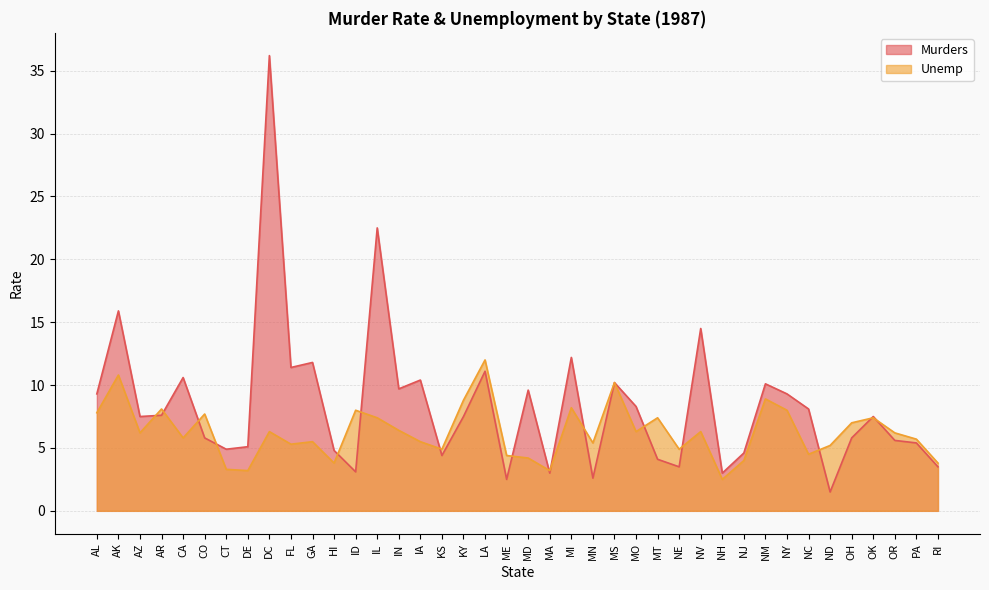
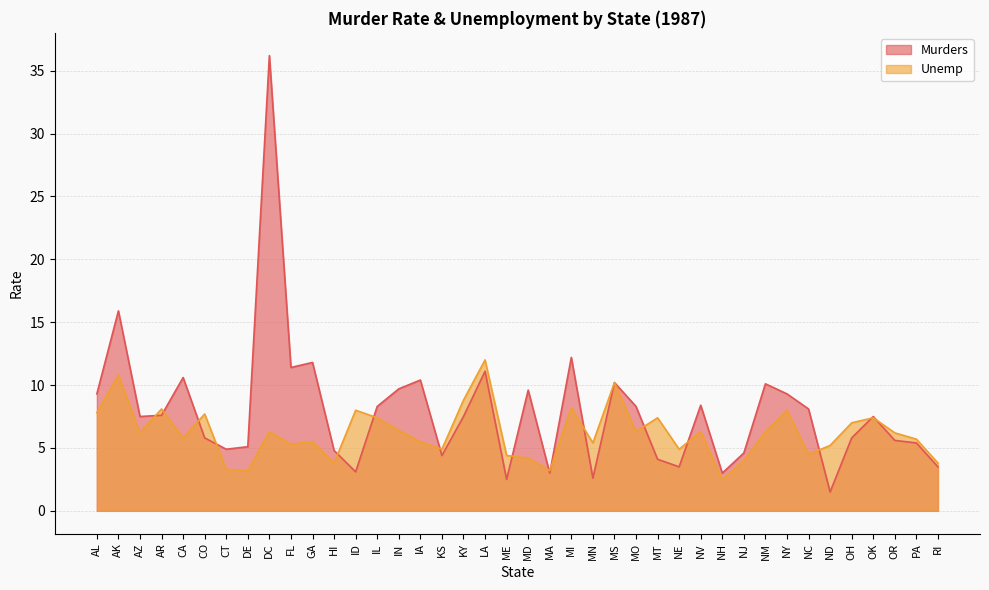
  {
    "Murders": {
      "AL": 9.3,
      "AK": 15.9,
      "AZ": 7.5,
      "AR": 7.6,
      "CA": 10.6,
      "CO": 5.8,
      "CT": 4.9,
      "DE": 5.1,
      "DC": 36.2,
      "FL": 11.4,
      "GA": 11.8,
      "HI": 4.8,
      "ID": 3.1,
-     "IL": 22.5,
+     "IL": 8.3,
      "IN": 9.7,
      "IA": 10.4,
      "KS": 4.4,
      "KY": 7.5,
      "LA": 11.1,
      "ME": 2.5,
      "MD": 9.6,
      "MI": 12.2,
      "MN": 2.6,
      "MO": 8.3,
      "MT": 4.1,
      "NE": 3.5,
-     "NV": 14.5,
+     "NV": 8.4,
      "NH": 3.0,
      "NJ": 4.6,
      "NM": 10.1,
      "NY": 9.3,
      "NC": 8.1,
      "ND": 1.5,
      "OH": 5.8,
      "OR": 5.6,
      "PA": 5.4,
      "RI": 3.5
    },
    "Unemp": {
      "AL": 7.8,
      "AK": 10.8,
      "AZ": 6.2,
      "AR": 8.1,
      "CA": 5.8,
      "CO": 7.7,
      "CT": 3.3,
      "DE": 3.2,
      "DC": 6.3,
      "FL": 5.3,
      "GA": 5.5,
      "HI": 3.8,
      "ID": 8.0,
      "IL": 7.4,
      "IN": 6.4,
      "IA": 5.5,
      "KS": 4.9,
      "KY": 8.8,
      "LA": 12.0,
      "ME": 4.4,
      "MD": 4.2,
      "MI": 8.2,
      "MN": 5.4,
      "MO": 6.3,
      "MT": 7.4,
      "NE": 4.9,
      "NV": 6.3,
      "NH": 2.5,
      "NJ": 4.0,
-     "NM": 8.9,
+     "NM": 6.3,
      "NY": 8.0,
      "NC": 4.5,
      "ND": 5.2,
      "OH": 7.0,
      "OR": 6.2,
      "PA": 5.7,
      "RI": 3.8
    }
  }
